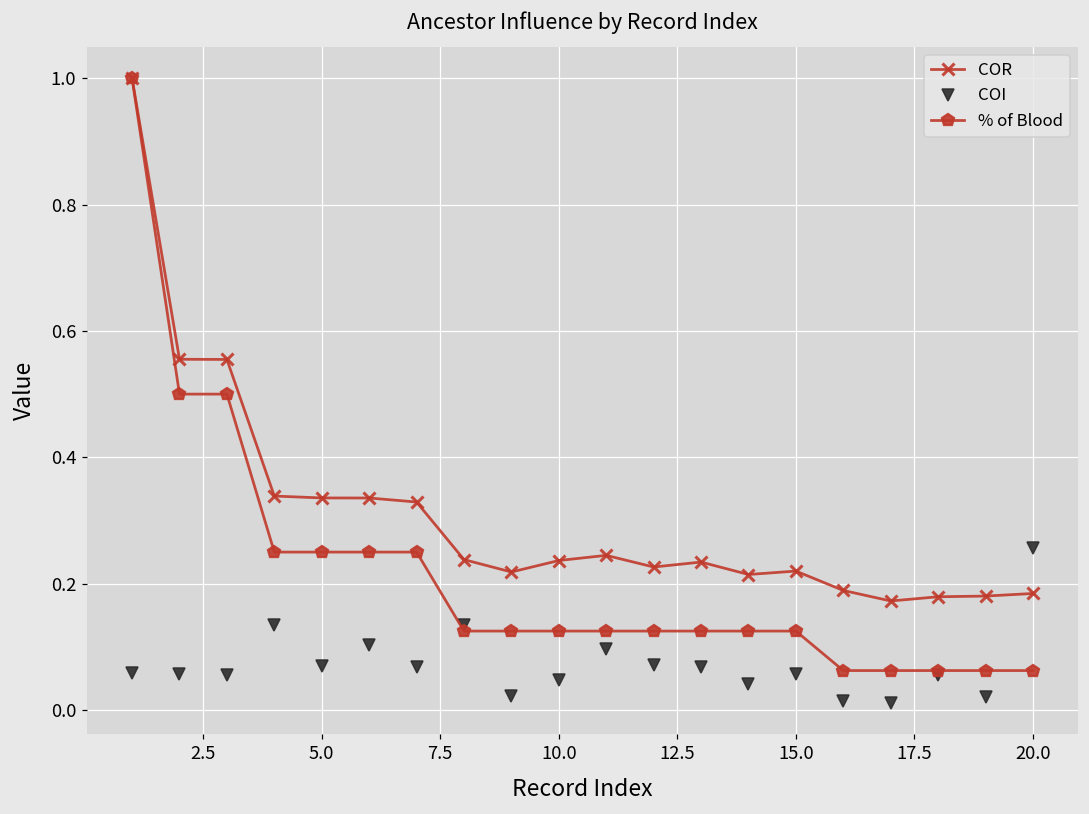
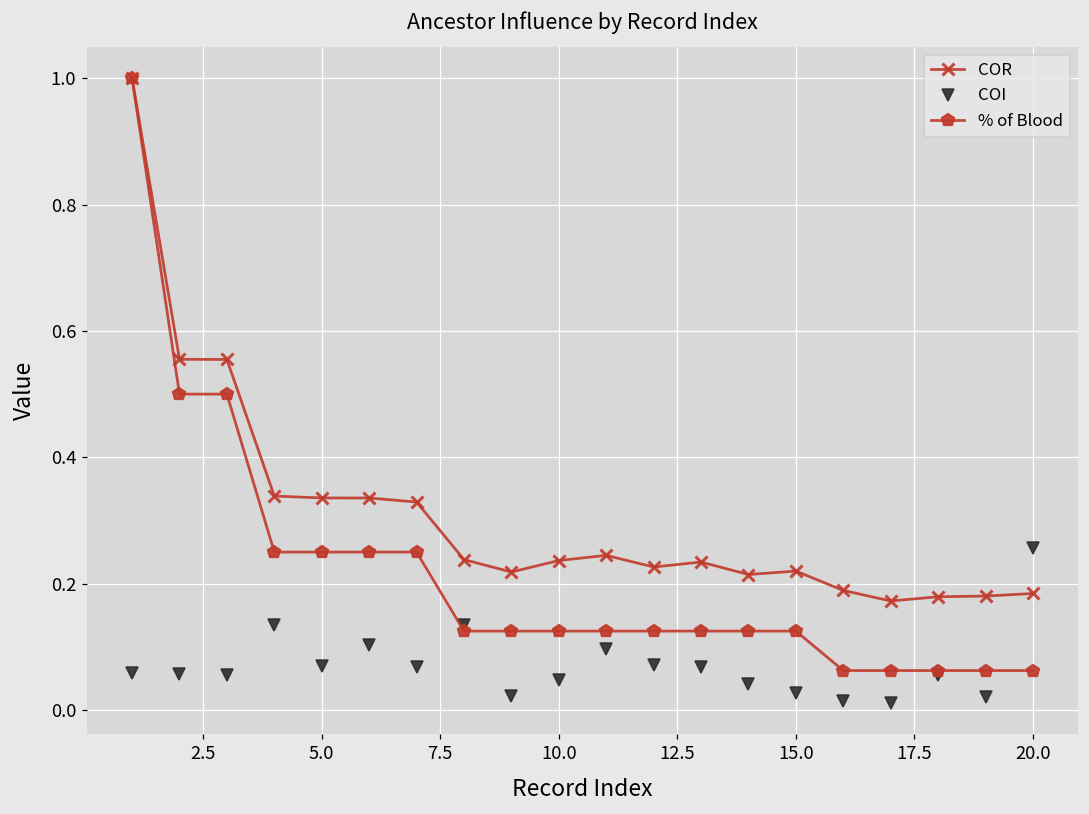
  {
    "COI": {
      "5.0": 0.07,
      "10.0": 0.05,
-     "15.0": 0.06,
+     "15.0": 0.03,
      "20.0": 0.26
    }
  }
